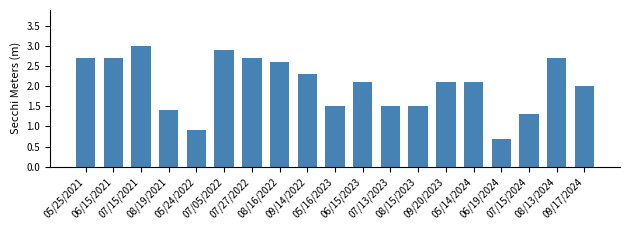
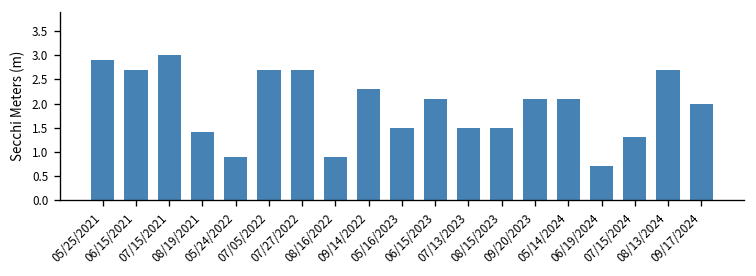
  {
-   "05/25/2021": 2.7,
+   "05/25/2021": 2.9,
    "06/15/2021": 2.7,
    "07/15/2021": 3.0,
    "08/19/2021": 1.4,
    "05/24/2022": 0.9,
-   "07/05/2022": 2.9,
+   "07/05/2022": 2.7,
    "07/27/2022": 2.7,
-   "08/16/2022": 2.6,
+   "08/16/2022": 0.9,
    "09/14/2022": 2.3,
    "05/16/2023": 1.5,
    "06/15/2023": 2.1,
    "07/13/2023": 1.5,
    "08/15/2023": 1.5,
    "09/20/2023": 2.1,
    "05/14/2024": 2.1,
    "06/19/2024": 0.7,
    "07/15/2024": 1.3,
    "08/13/2024": 2.7,
    "09/17/2024": 2.0
  }
